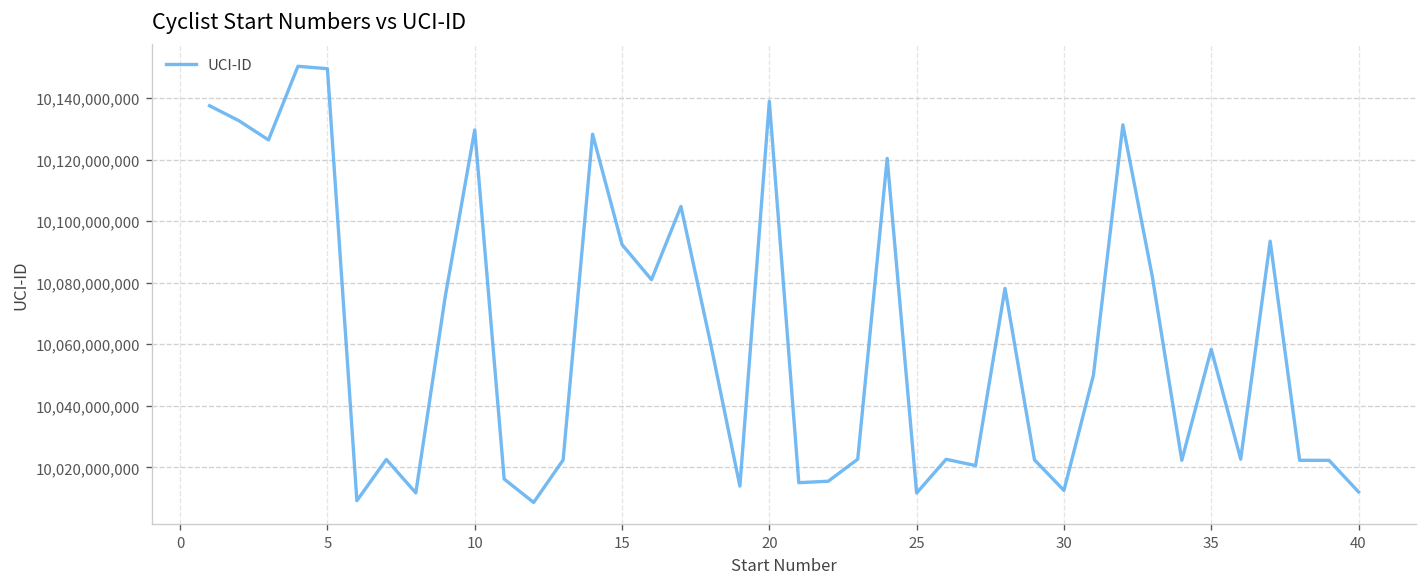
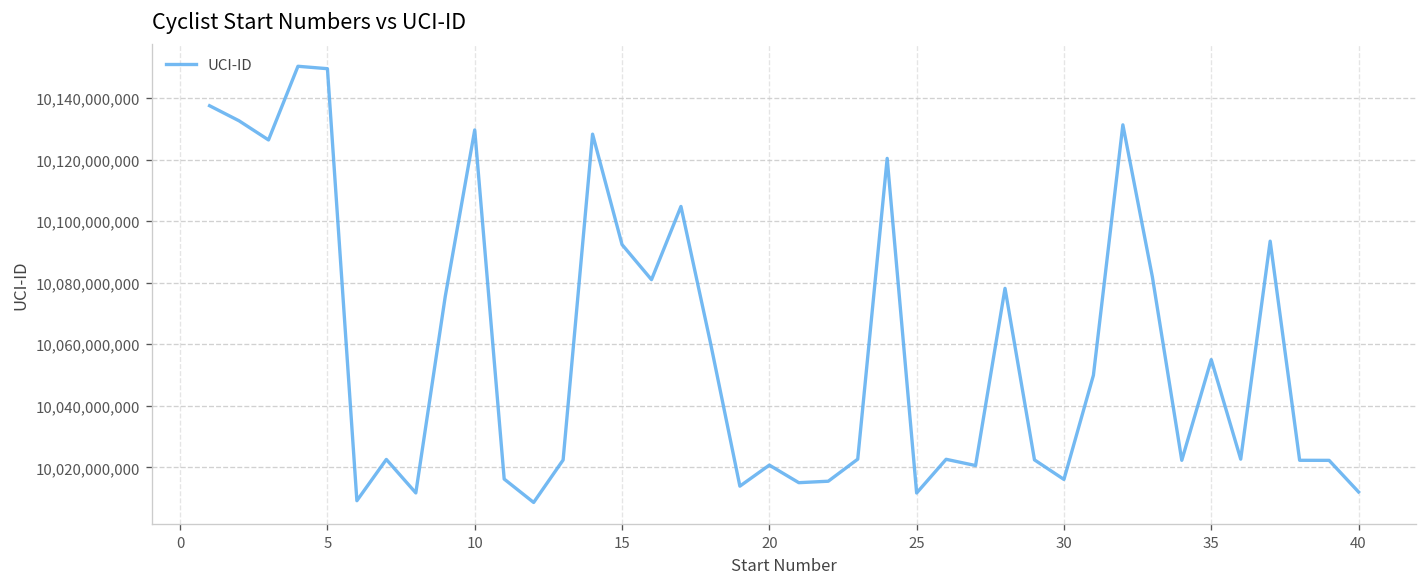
  {
    "5": "10,150,000,000",
    "10": "10,130,000,000",
    "15": "10,092,000,000",
-   "20": "10,139,000,000",
+   "20": "10,021,000,000",
    "25": "10,012,000,000",
-   "30": "10,013,000,000",
-   "35": "10,058,000,000",
+   "30": "10,016,000,000",
+   "35": "10,055,000,000",
    "40": "10,012,000,000"
  }
